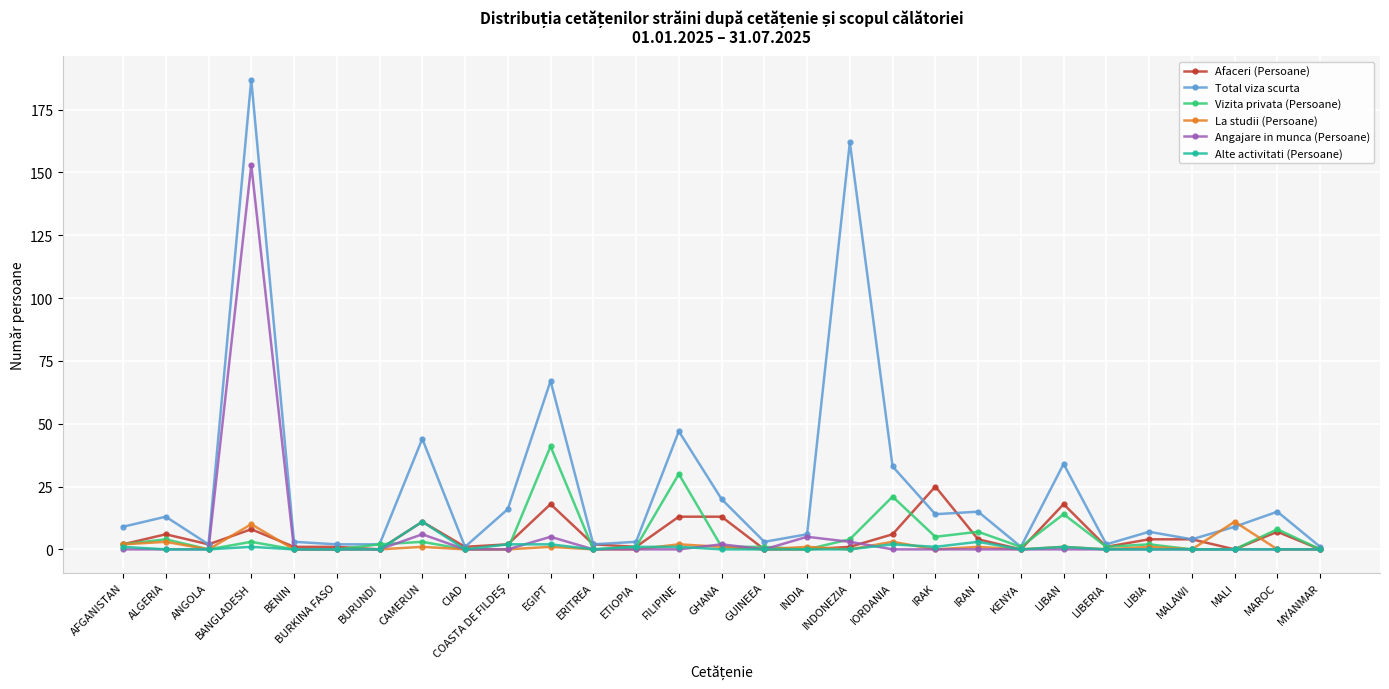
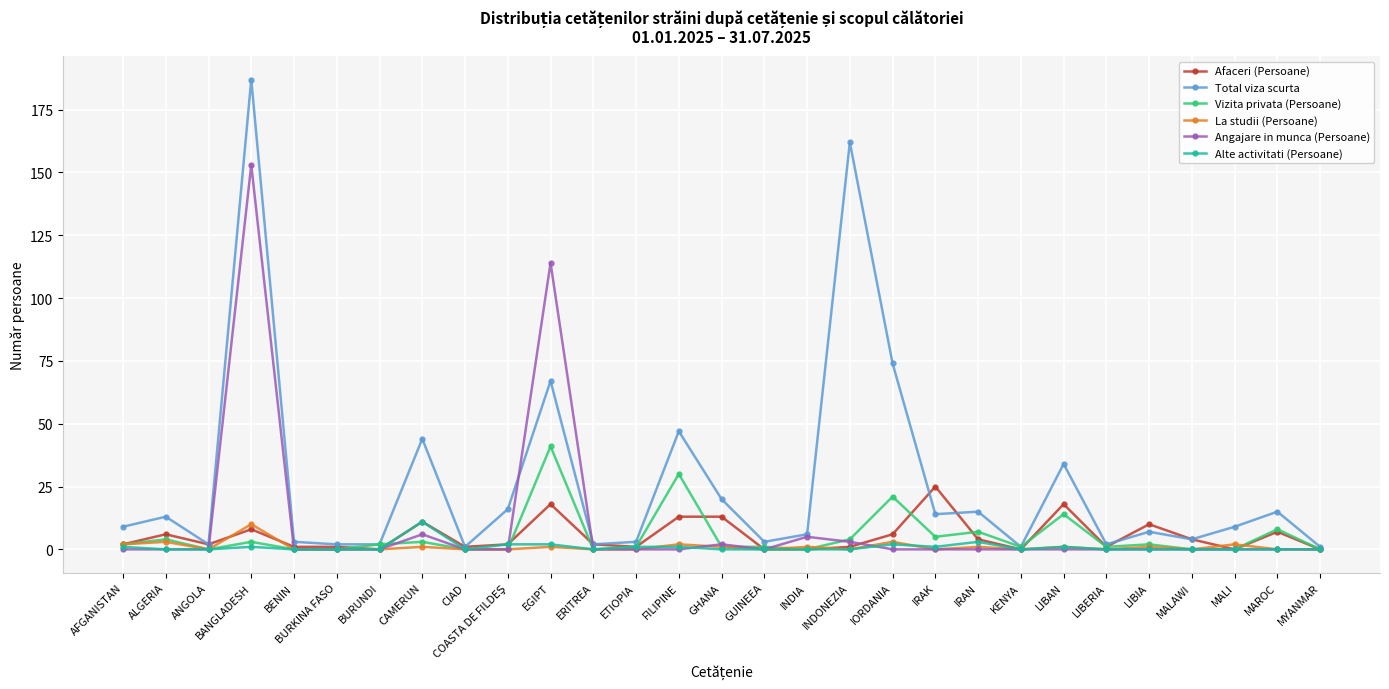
  {
    "Afaceri (Persoane)": {
      "ALGERIA": 6,
      "BANGLADESH": 8,
      "BENIN": 1,
      "EGIPT": 18,
      "FILIPINE": 13,
      "GHANA": 13,
      "INDONEZIA": 1,
      "IORDANIA": 6,
      "IRAK": 25,
      "LIBAN": 18,
-     "LIBIA": 4
+     "LIBIA": 10
    },
    "Total viza scurta": {
      "AFGANISTAN": 9,
      "ALGERIA": 13,
      "BANGLADESH": 187,
      "BENIN": 3,
      "CAMERUN": 44,
      "COASTA DE FILDEŞ": 16,
      "EGIPT": 67,
      "ETIOPIA": 3,
      "FILIPINE": 47,
      "GHANA": 20,
      "GUINEEA": 3,
      "INDONEZIA": 162,
-     "IORDANIA": 33,
+     "IORDANIA": 74,
      "IRAK": 14,
      "IRAN": 15,
      "LIBAN": 34,
      "LIBIA": 7,
      "MALI": 9,
      "MAROC": 15,
      "MYANMAR": 1
    },
    "La studii (Persoane)": {
      "BANGLADESH": 10,
      "CAMERUN": 1,
      "INDIA": 1,
      "IRAN": 1,
-     "MALI": 11
+     "MALI": 2
    },
    "Angajare in munca (Persoane)": {
      "AFGANISTAN": 0,
      "BANGLADESH": 153,
      "CAMERUN": 6,
-     "EGIPT": 5,
+     "EGIPT": 114,
      "FILIPINE": 0,
      "IORDANIA": 0,
      "IRAN": 0,
      "LIBAN": 0
    }
  }
